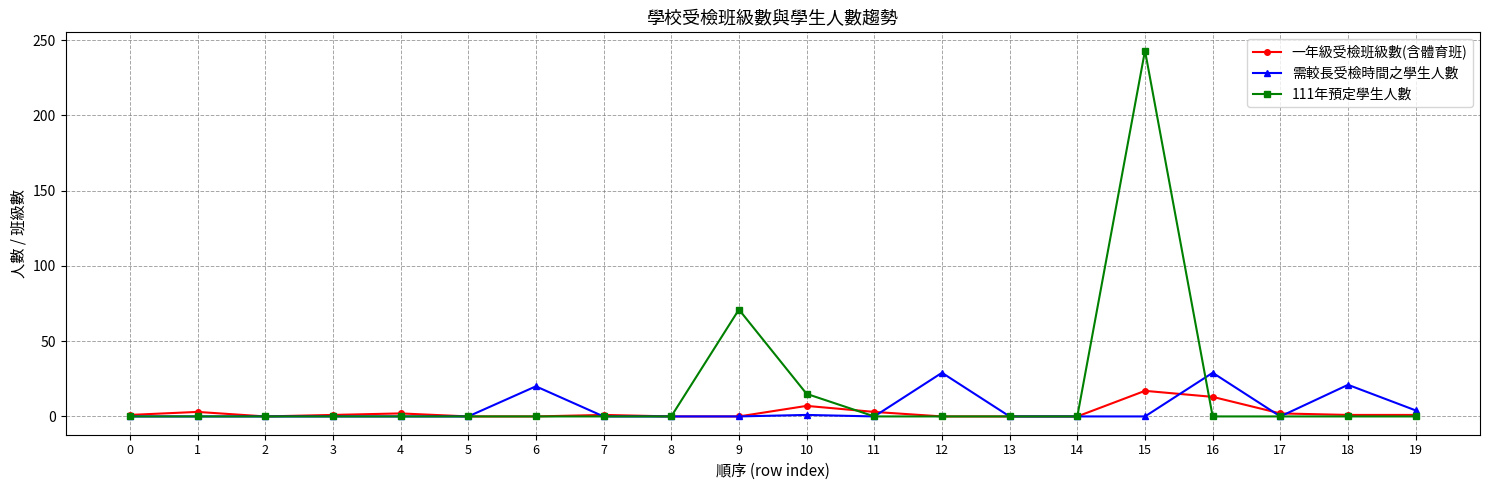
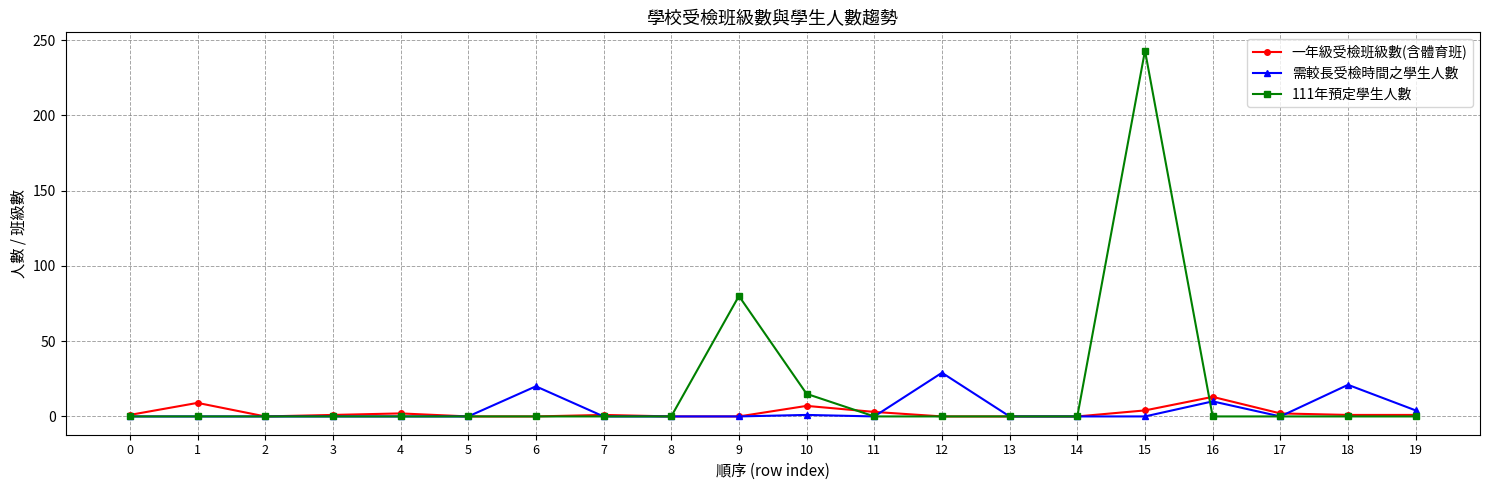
  {
    "一年級受檢班級數(含體育班)": {
-     "1": 3,
+     "1": 9,
      "4": 2,
      "10": 7,
      "11": 3,
-     "15": 17,
+     "15": 4,
      "16": 13,
      "17": 2
    },
    "需較長受檢時間之學生人數": {
      "6": 20,
      "10": 1,
      "12": 29,
      "15": 0,
-     "16": 29,
+     "16": 10,
      "18": 21,
      "19": 4
    },
    "111年預定學生人數": {
-     "9": 71,
+     "9": 80,
      "10": 15,
      "15": 243,
      "16": 0
    }
  }
